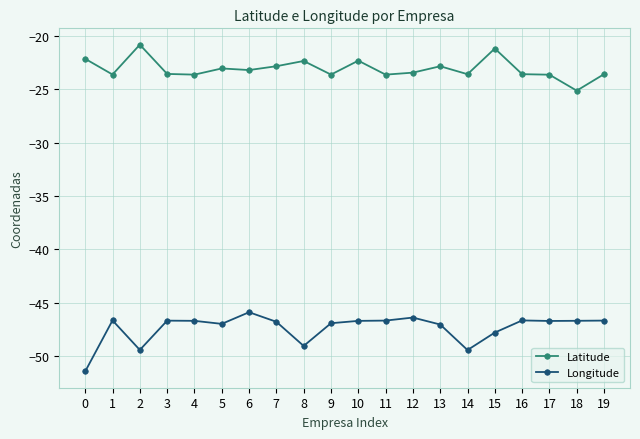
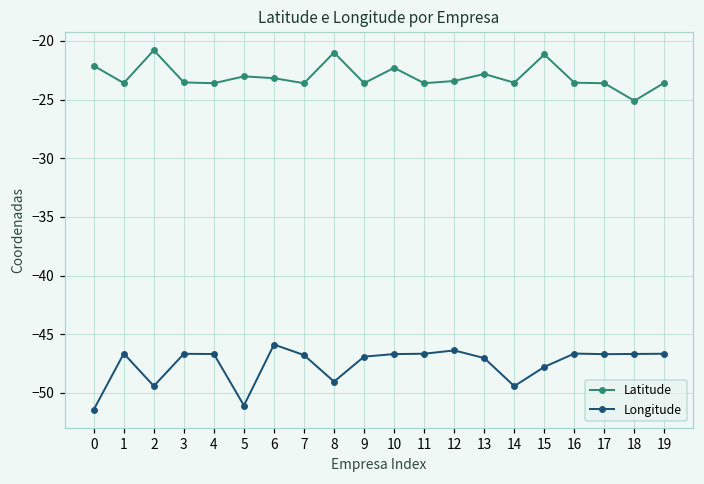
  {
    "Latitude": {
      "0": -22.1,
      "1": -23.6,
      "2": -20.8,
      "3": -23.5,
      "4": -23.6,
      "5": -23.0,
      "6": -23.2,
-     "7": -22.8,
-     "8": -22.3,
+     "7": -23.6,
+     "8": -21.0,
      "9": -23.6,
      "10": -22.3,
      "11": -23.6,
      "12": -23.4,
      "13": -22.8,
      "14": -23.6,
      "15": -21.2,
      "16": -23.6,
      "17": -23.6,
      "18": -25.1,
      "19": -23.6
    },
    "Longitude": {
      "0": -51.4,
      "1": -46.7,
      "2": -49.4,
      "3": -46.7,
      "4": -46.7,
-     "5": -47.0,
+     "5": -51.1,
      "6": -45.9,
      "7": -46.8,
      "8": -49.0,
      "9": -46.9,
      "10": -46.7,
      "11": -46.7,
      "12": -46.4,
      "13": -47.0,
      "14": -49.4,
      "15": -47.8,
      "16": -46.7,
      "17": -46.7,
      "18": -46.7,
      "19": -46.7
    }
  }
